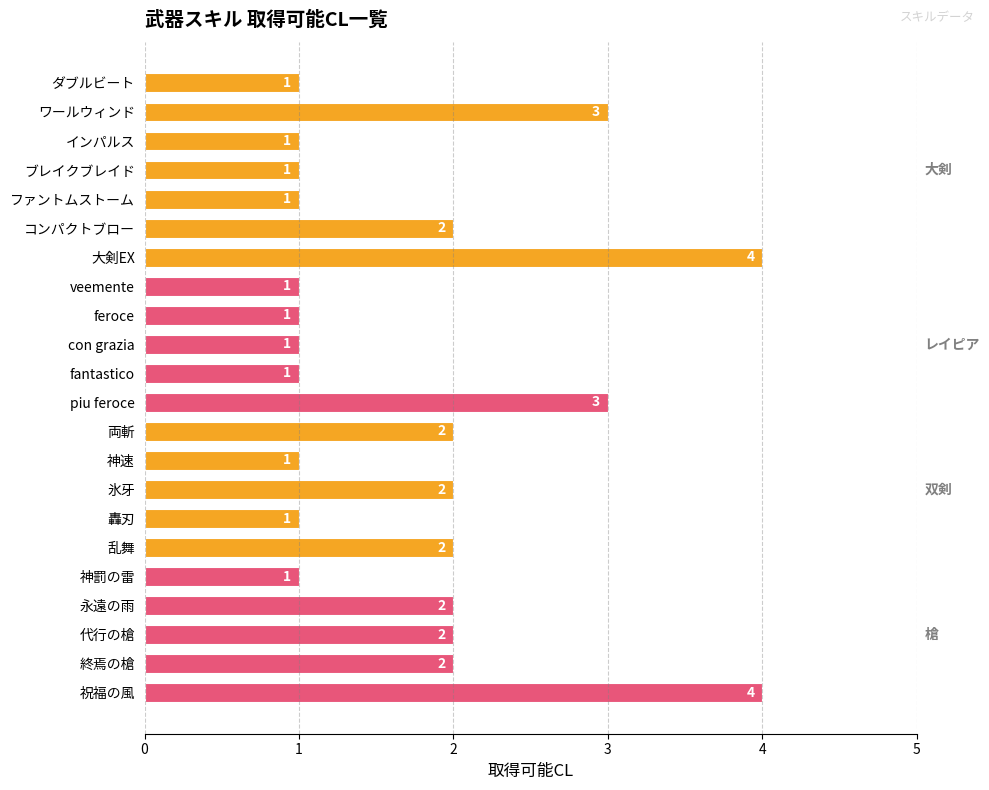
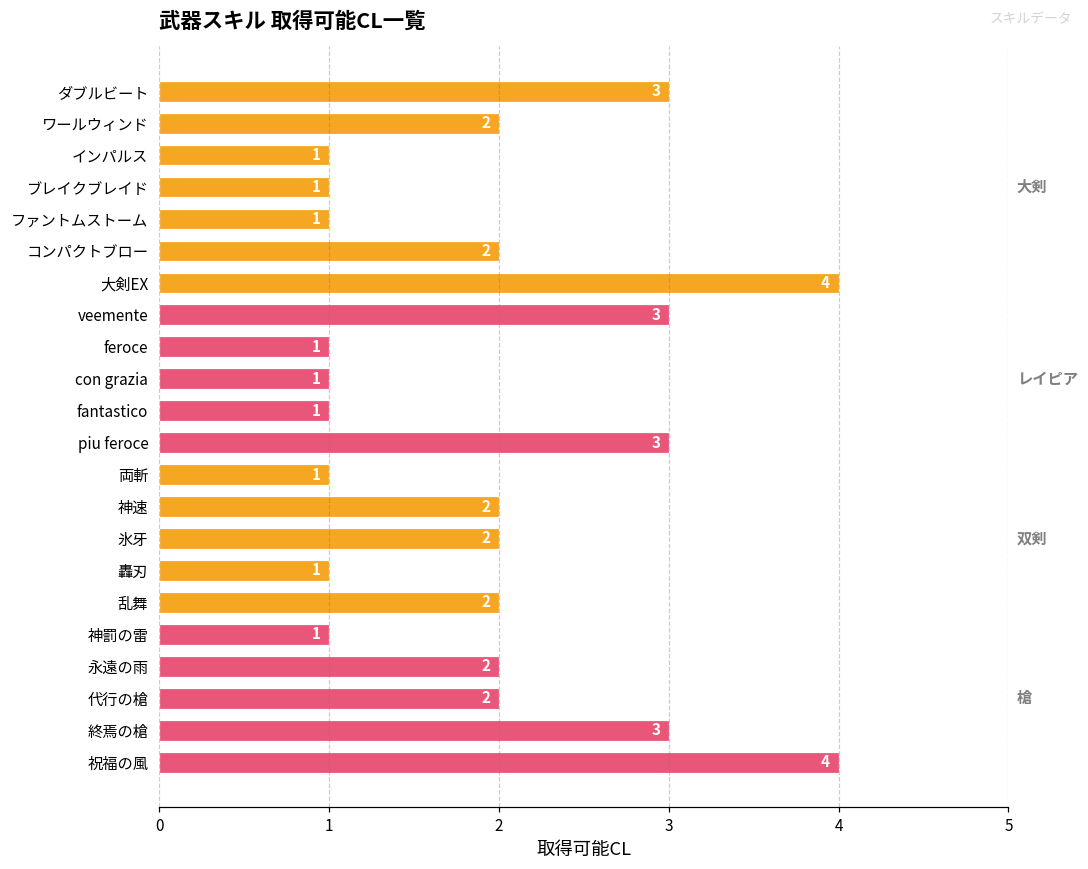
  {
-   "ダブルビート": 1,
-   "ワールウィンド": 3,
+   "ダブルビート": 3,
+   "ワールウィンド": 2,
    "インパルス": 1,
    "ブレイクブレイド": 1,
    "ファントムストーム": 1,
    "コンパクトブロー": 2,
    "大剣EX": 4,
-   "veemente": 1,
+   "veemente": 3,
    "feroce": 1,
    "con grazia": 1,
    "fantastico": 1,
    "piu feroce": 3,
-   "両斬": 2,
-   "神速": 1,
+   "両斬": 1,
+   "神速": 2,
    "氷牙": 2,
    "轟刃": 1,
    "乱舞": 2,
    "神罰の雷": 1,
    "永遠の雨": 2,
    "代行の槍": 2,
-   "終焉の槍": 2,
+   "終焉の槍": 3,
    "祝福の風": 4
  }
